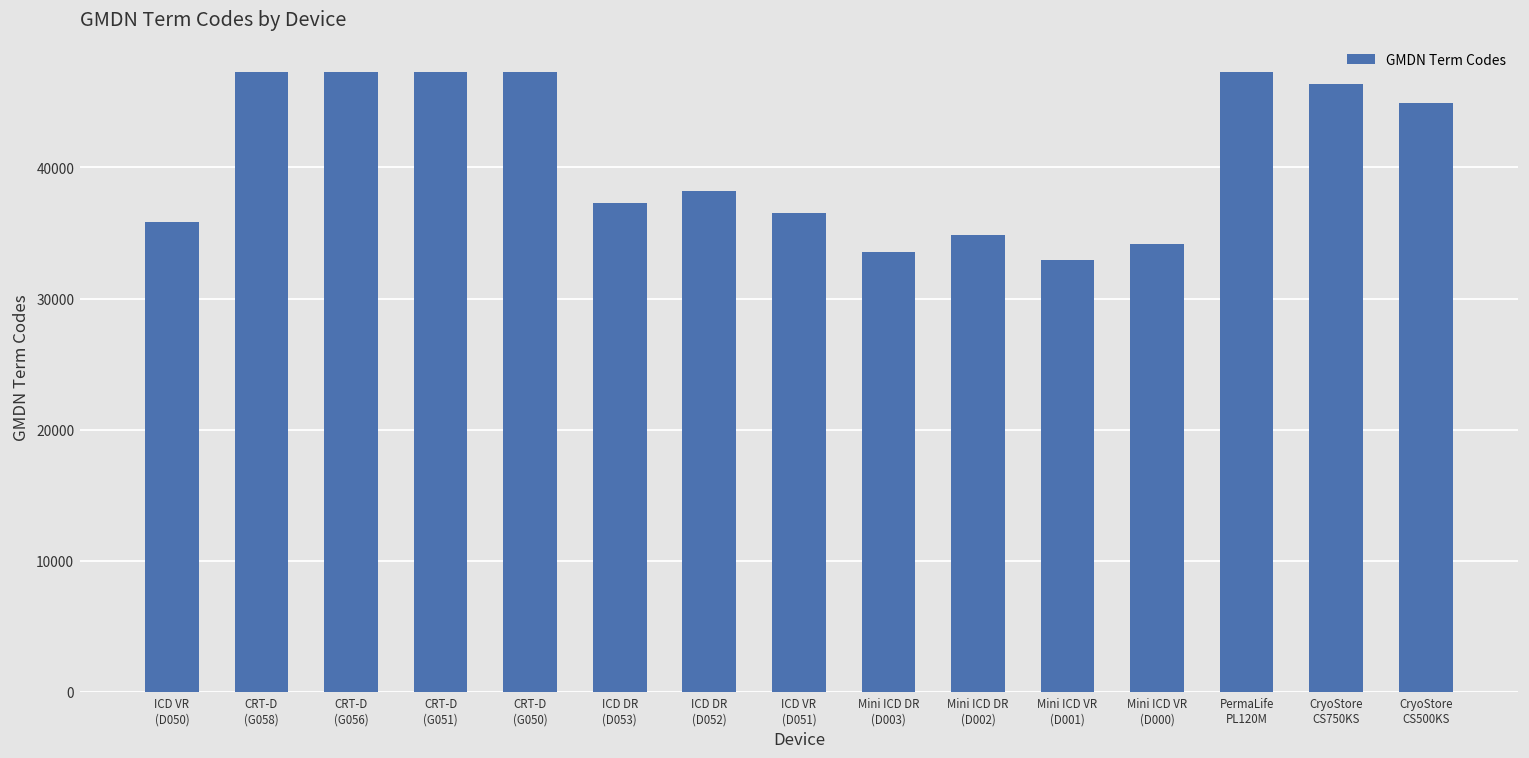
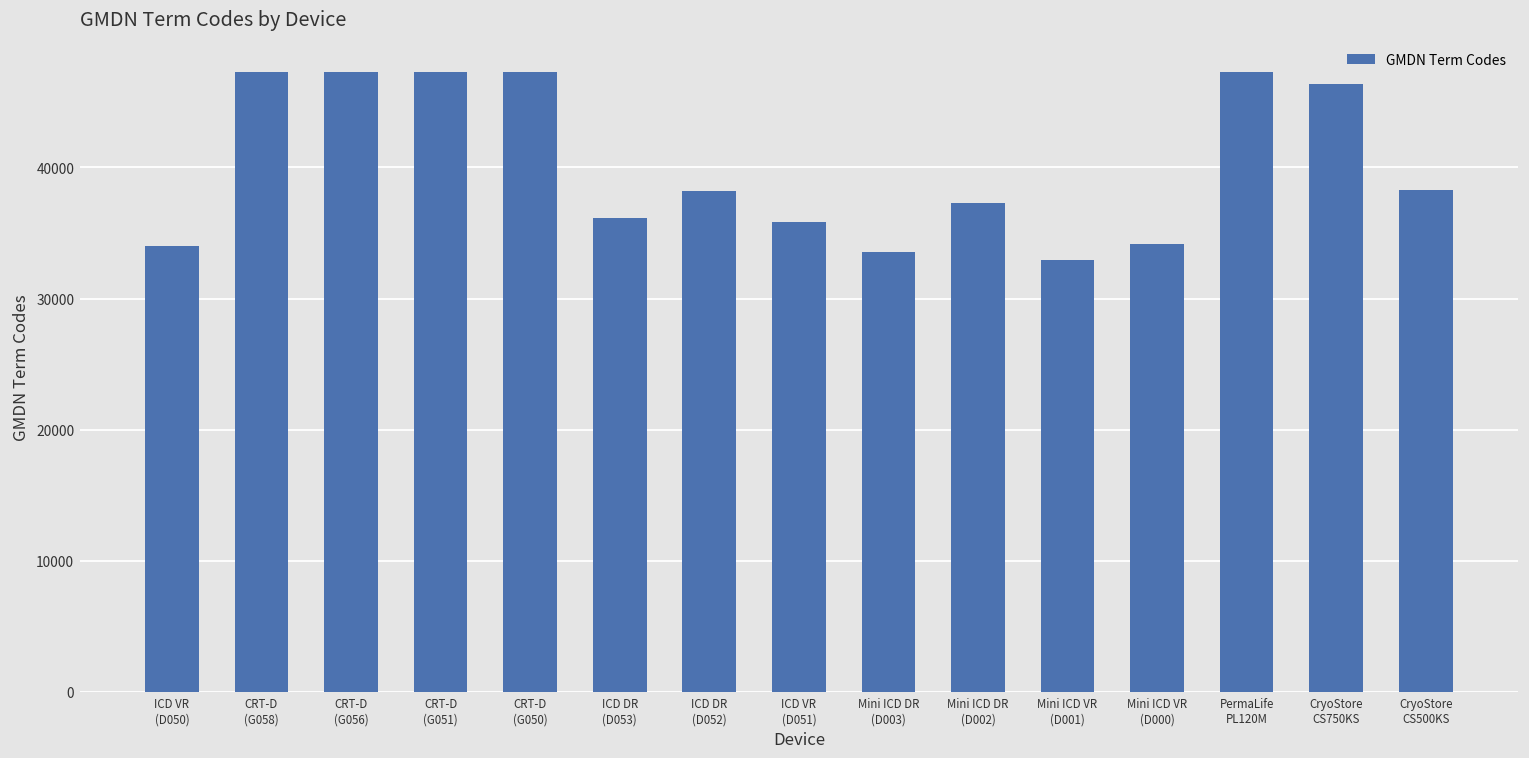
  {
-   "ICD VR (D050)": 35900,
+   "ICD VR (D050)": 34000,
    "CRT-D (G058)": 47300,
    "CRT-D (G056)": 47300,
    "CRT-D (G051)": 47300,
    "CRT-D (G050)": 47300,
-   "ICD DR (D053)": 37300,
+   "ICD DR (D053)": 36100,
    "ICD DR (D052)": 38200,
-   "ICD VR (D051)": 36500,
+   "ICD VR (D051)": 35900,
    "Mini ICD DR (D003)": 33500,
-   "Mini ICD DR (D002)": 34800,
+   "Mini ICD DR (D002)": 37300,
    "Mini ICD VR (D001)": 32900,
    "Mini ICD VR (D000)": 34200,
    "PermaLife PL120M": 47300,
    "CryoStore CS750KS": 46400,
-   "CryoStore CS500KS": 44900
+   "CryoStore CS500KS": 38300
  }
